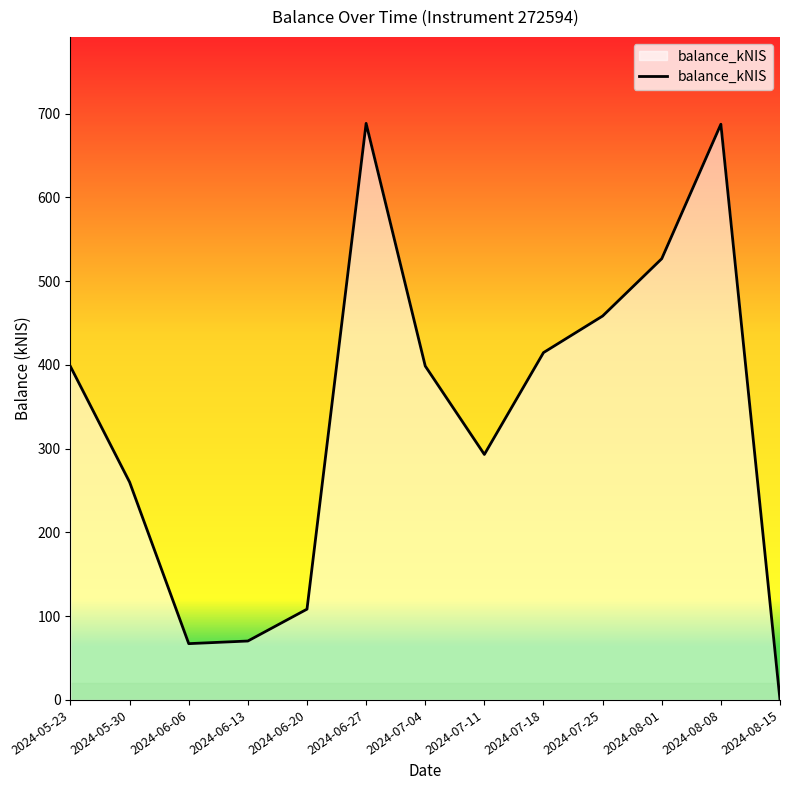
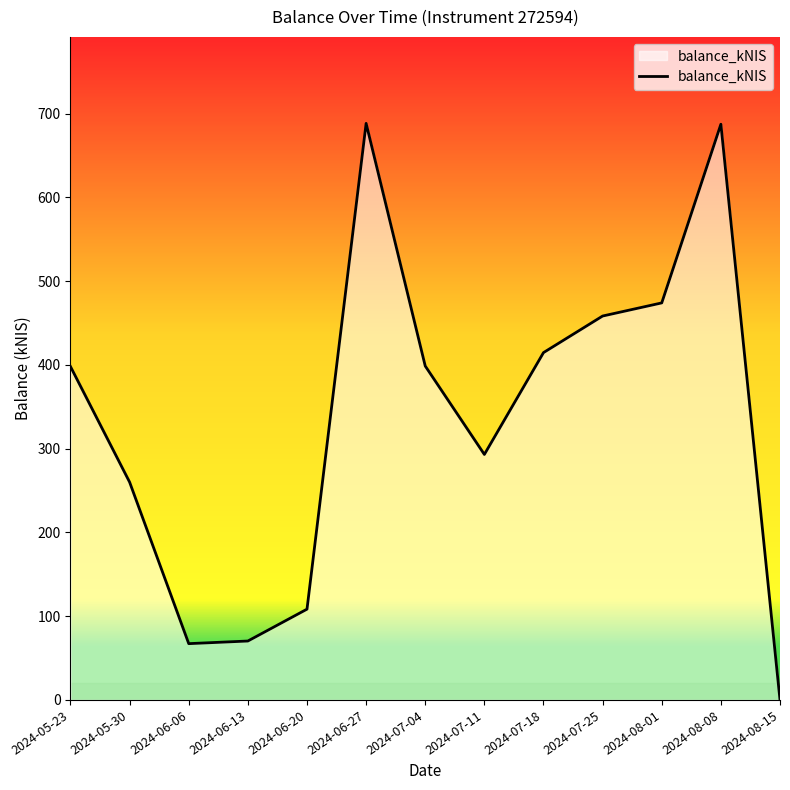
  {
    "2024-05-23": 400,
    "2024-05-30": 260,
    "2024-06-06": 70,
    "2024-06-13": 70,
    "2024-06-20": 110,
    "2024-06-27": 690,
    "2024-07-04": 400,
    "2024-07-11": 290,
    "2024-07-18": 410,
    "2024-07-25": 460,
-   "2024-08-01": 530,
+   "2024-08-01": 470,
    "2024-08-08": 690
  }
